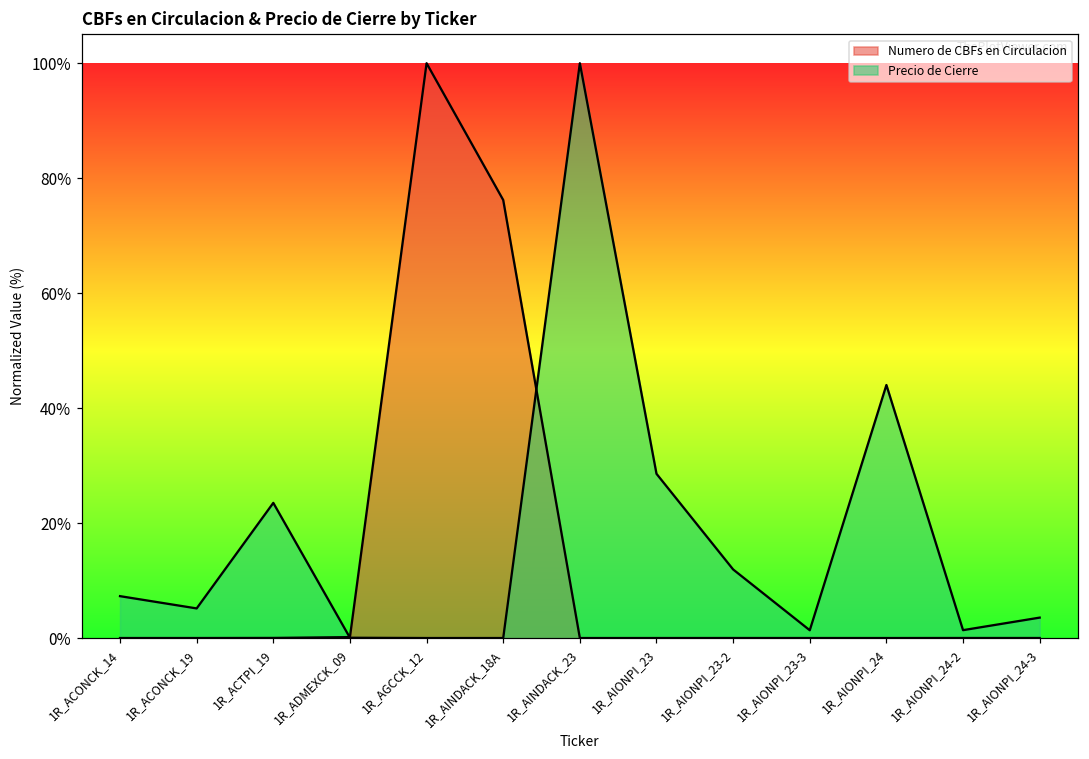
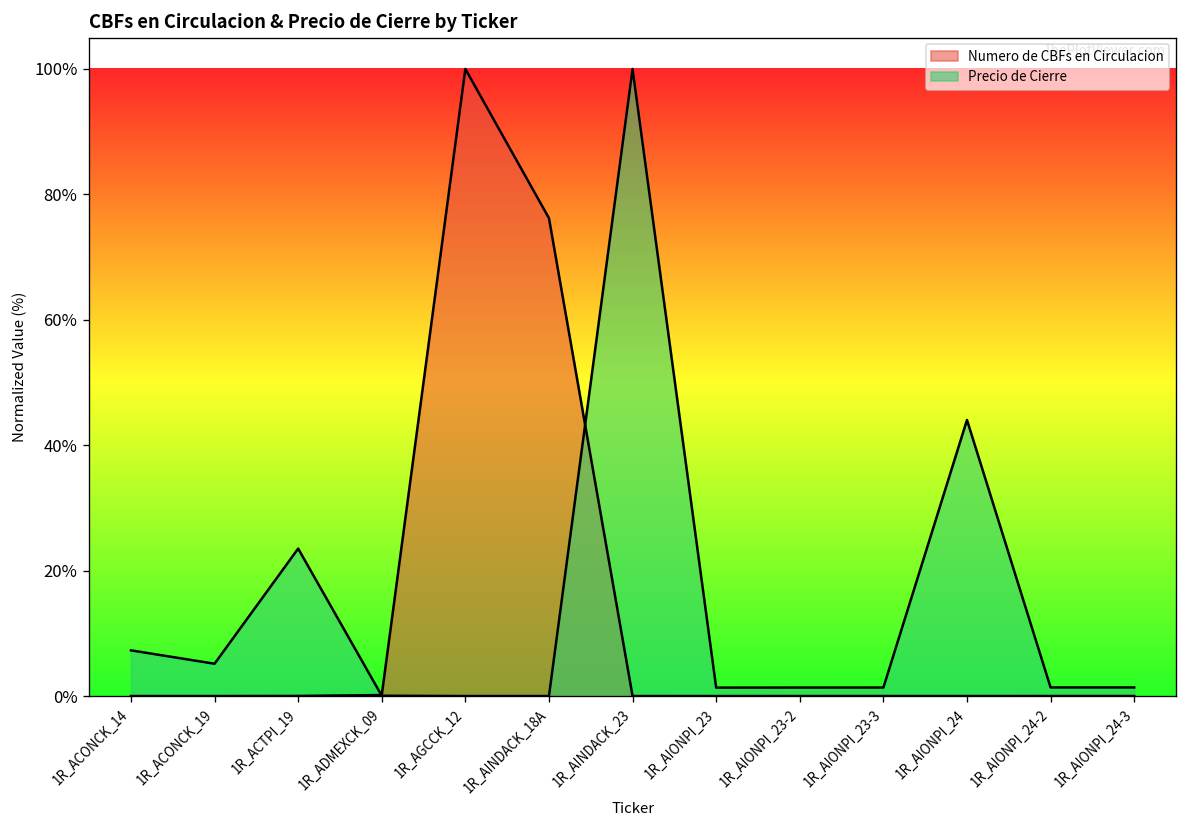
  {
    "Numero de CBFs en Circulacion": {
      "1R_ACONCK_14": "0%",
      "1R_ACONCK_19": "0%",
      "1R_ACTPI_19": "0%",
      "1R_AGCCK_12": "100%",
      "1R_AINDACK_18A": "76%",
      "1R_AINDACK_23": "0%",
      "1R_AIONPI_23": "0%",
      "1R_AIONPI_23-2": "0%",
      "1R_AIONPI_23-3": "0%",
      "1R_AIONPI_24": "0%",
      "1R_AIONPI_24-2": "0%",
      "1R_AIONPI_24-3": "0%"
    },
    "Precio de Cierre": {
      "1R_ACONCK_14": "7%",
      "1R_ACONCK_19": "5%",
      "1R_ACTPI_19": "24%",
      "1R_AGCCK_12": "0%",
      "1R_AINDACK_18A": "0%",
      "1R_AINDACK_23": "100%",
-     "1R_AIONPI_23": "29%",
-     "1R_AIONPI_23-2": "12%",
+     "1R_AIONPI_23": "1%",
+     "1R_AIONPI_23-2": "1%",
      "1R_AIONPI_23-3": "1%",
      "1R_AIONPI_24": "44%",
      "1R_AIONPI_24-2": "1%",
-     "1R_AIONPI_24-3": "4%"
+     "1R_AIONPI_24-3": "1%"
    }
  }
